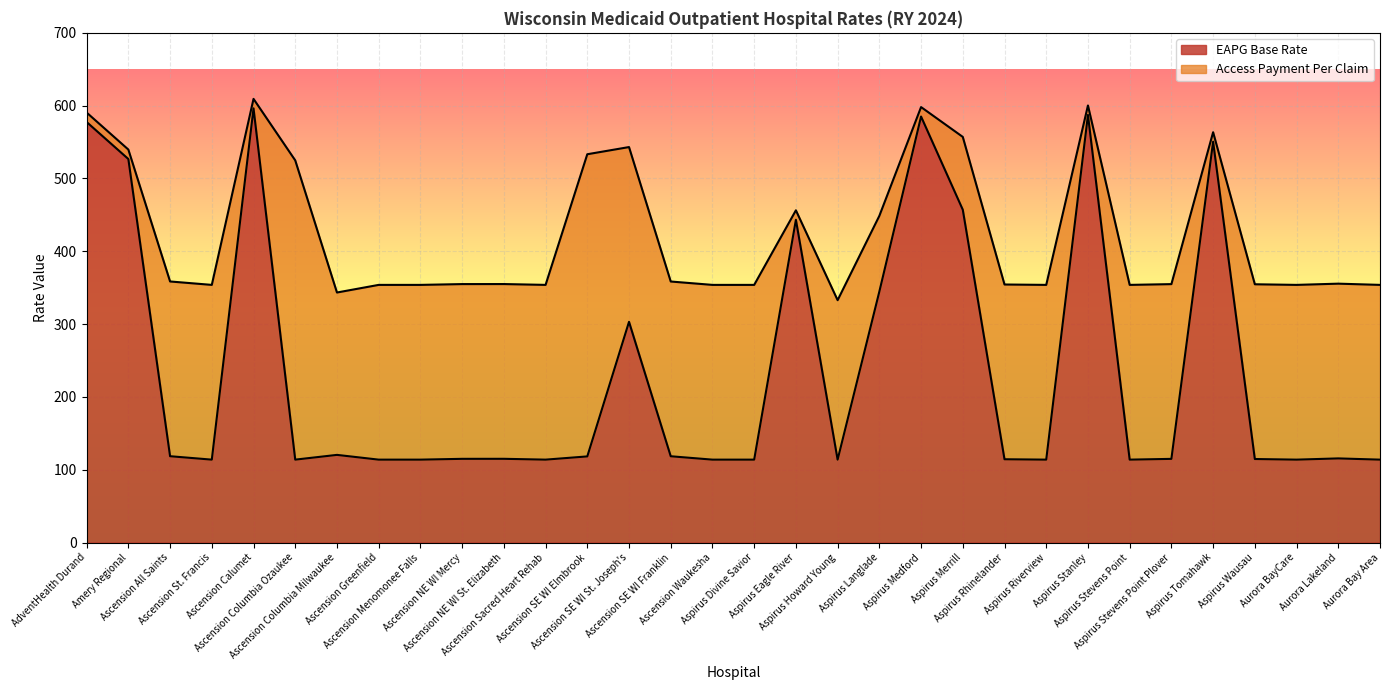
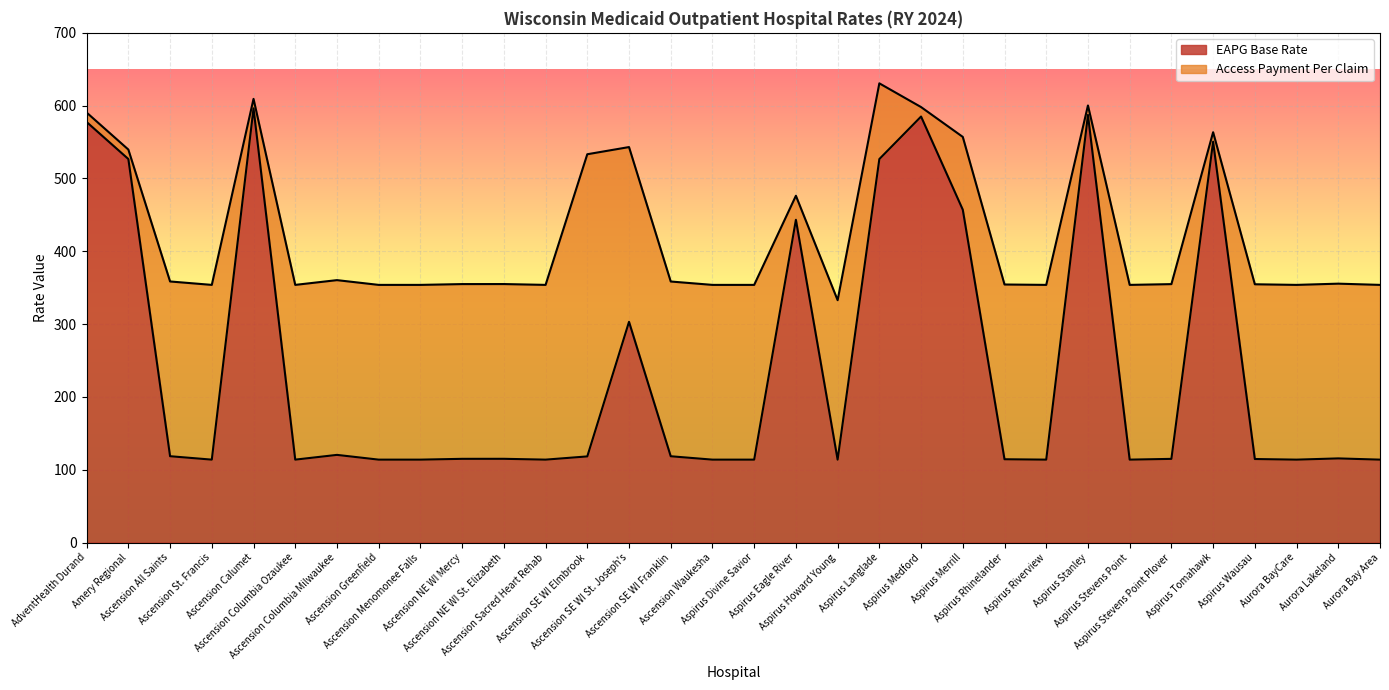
  {
    "EAPG Base Rate": {
      "AdventHealth Durand": 580,
      "Amery Regional": 530,
      "Ascension All Saints": 120,
      "Ascension St. Francis": 110,
      "Ascension Calumet": 600,
      "Ascension Columbia Ozaukee": 110,
      "Ascension Columbia Milwaukee": 120,
      "Ascension Greenfield": 110,
      "Ascension Menomonee Falls": 110,
      "Ascension NE WI Mercy": 110,
      "Ascension NE WI St. Elizabeth": 110,
      "Ascension Sacred Heart Rehab": 110,
      "Ascension SE WI Elmbrook": 120,
      "Ascension SE WI St. Joseph's": 300,
      "Ascension SE WI Franklin": 120,
      "Ascension Waukesha": 110,
      "Aspirus Divine Savior": 110,
      "Aspirus Eagle River": 440,
      "Aspirus Howard Young": 110,
-     "Aspirus Langlade": 340,
+     "Aspirus Langlade": 530,
      "Aspirus Medford": 590,
      "Aspirus Merrill": 460,
      "Aspirus Rhinelander": 110,
      "Aspirus Riverview": 110,
      "Aspirus Stanley": 590,
      "Aspirus Stevens Point": 110,
      "Aspirus Stevens Point Plover": 110,
      "Aspirus Tomahawk": 550,
      "Aspirus Wausau": 110,
      "Aurora BayCare": 110,
      "Aurora Lakeland": 120,
      "Aurora Bay Area": 110
    },
    "Access Payment Per Claim": {
      "AdventHealth Durand": 10,
      "Amery Regional": 10,
      "Ascension All Saints": 240,
      "Ascension St. Francis": 240,
      "Ascension Calumet": 10,
-     "Ascension Columbia Ozaukee": 410,
-     "Ascension Columbia Milwaukee": 220,
+     "Ascension Columbia Ozaukee": 240,
+     "Ascension Columbia Milwaukee": 240,
      "Ascension Greenfield": 240,
      "Ascension Menomonee Falls": 240,
      "Ascension NE WI Mercy": 240,
      "Ascension NE WI St. Elizabeth": 240,
      "Ascension Sacred Heart Rehab": 240,
      "Ascension SE WI Elmbrook": 420,
      "Ascension SE WI St. Joseph's": 240,
      "Ascension SE WI Franklin": 240,
      "Ascension Waukesha": 240,
      "Aspirus Divine Savior": 240,
-     "Aspirus Eagle River": 10,
+     "Aspirus Eagle River": 30,
      "Aspirus Howard Young": 220,
      "Aspirus Langlade": 100,
      "Aspirus Medford": 10,
      "Aspirus Merrill": 100,
      "Aspirus Rhinelander": 240,
      "Aspirus Riverview": 240,
      "Aspirus Stanley": 10,
      "Aspirus Stevens Point": 240,
      "Aspirus Stevens Point Plover": 240,
      "Aspirus Tomahawk": 10,
      "Aspirus Wausau": 240,
      "Aurora BayCare": 240,
      "Aurora Lakeland": 240,
      "Aurora Bay Area": 240
    }
  }
